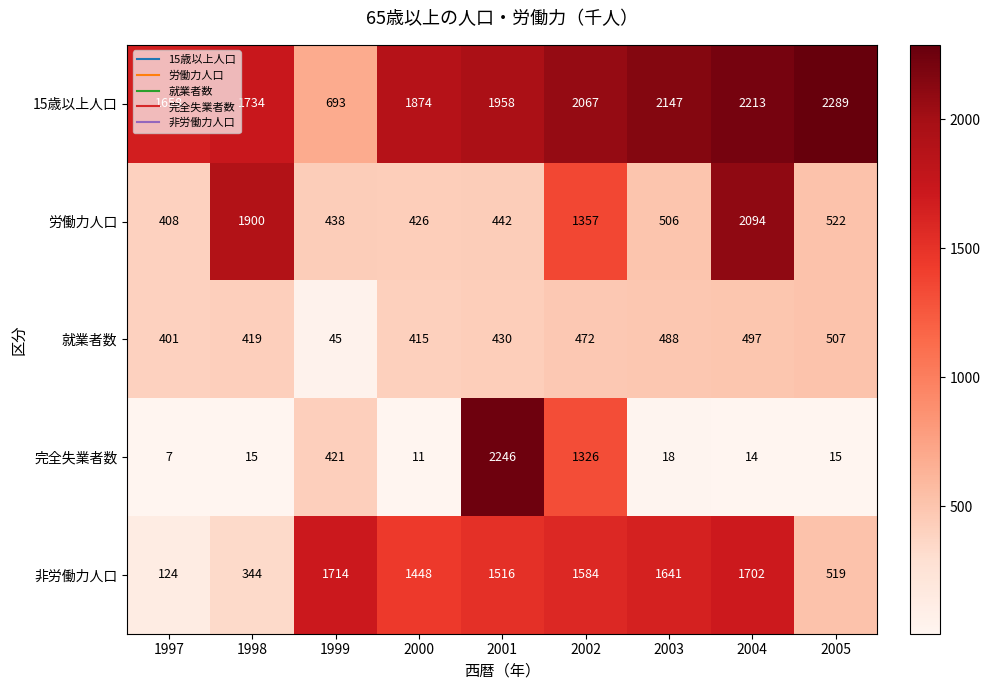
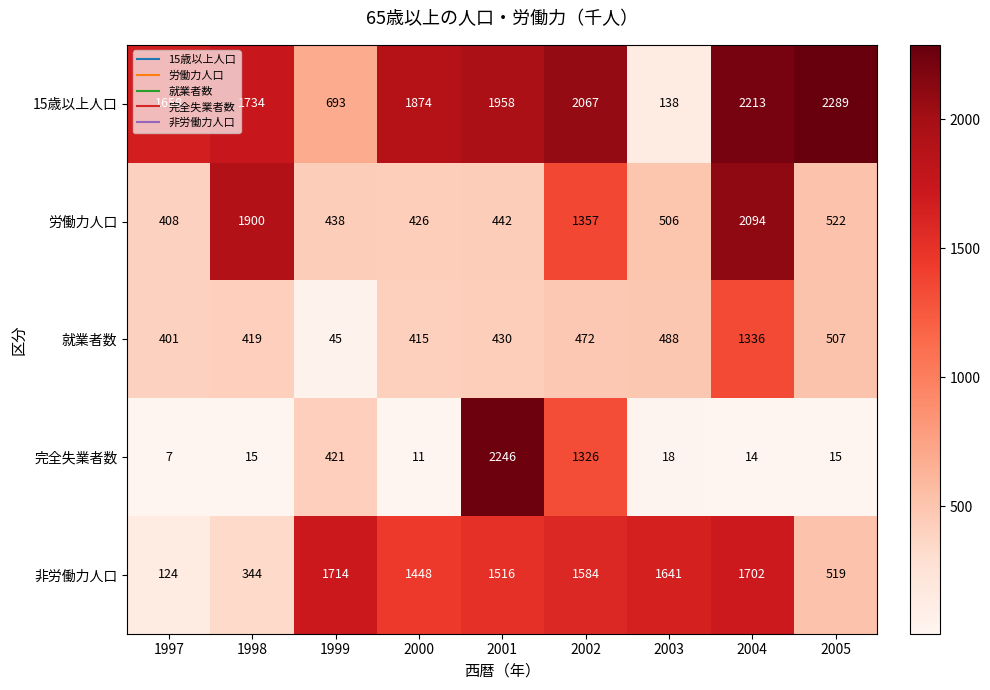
  {
    "15歳以上人口": {
      "1999": 693,
      "2000": 1874,
      "2001": 1958,
      "2002": 2067,
-     "2003": 2147,
+     "2003": 138,
      "2004": 2213,
      "2005": 2289
    },
    "労働力人口": {
      "1997": 408,
      "1998": 1900,
      "1999": 438,
      "2000": 426,
      "2001": 442,
      "2002": 1357,
      "2003": 506,
      "2004": 2094,
      "2005": 522
    },
    "就業者数": {
      "1997": 401,
      "1998": 419,
      "1999": 45,
      "2000": 415,
      "2001": 430,
      "2002": 472,
      "2003": 488,
-     "2004": 497,
+     "2004": 1336,
      "2005": 507
    },
    "完全失業者数": {
      "1997": 7,
      "1998": 15,
      "1999": 421,
      "2000": 11,
      "2001": 2246,
      "2002": 1326,
      "2003": 18,
      "2004": 14,
      "2005": 15
    },
    "非労働力人口": {
      "1997": 124,
      "1998": 344,
      "1999": 1714,
      "2000": 1448,
      "2001": 1516,
      "2002": 1584,
      "2003": 1641,
      "2004": 1702,
      "2005": 519
    }
  }
